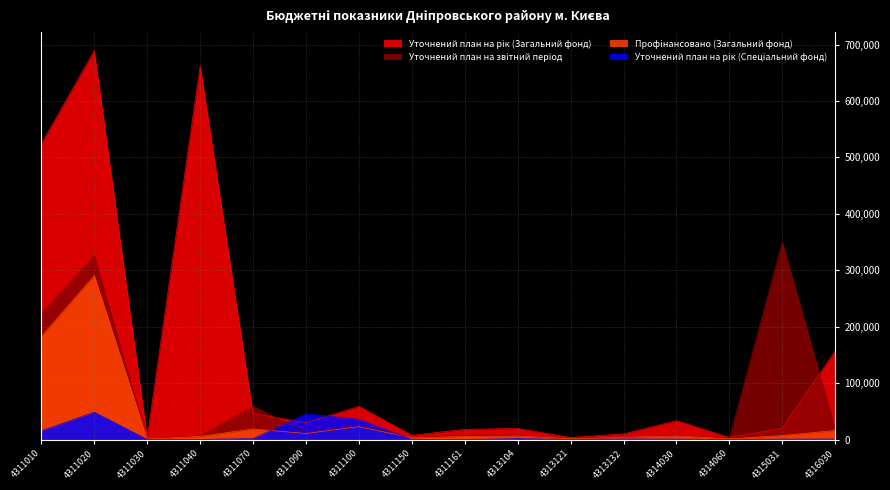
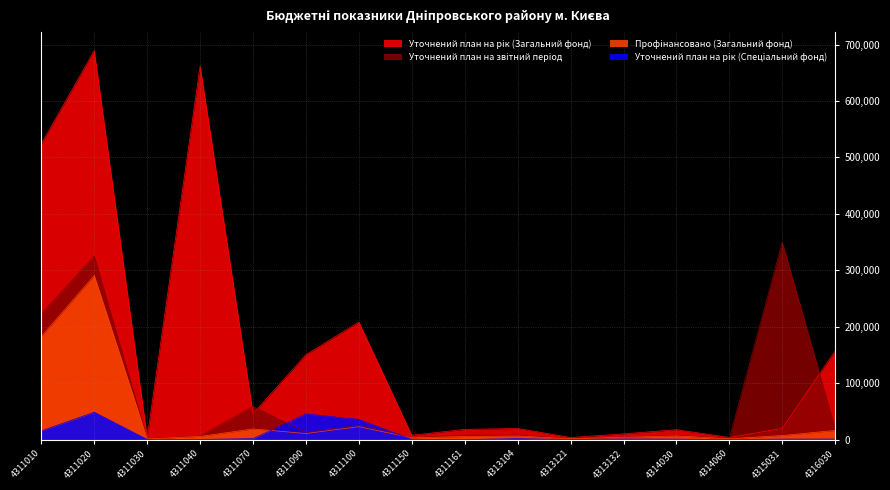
  {
    "Уточнений план на рік (Загальний фонд)": {
      "4311010": "520,000",
      "4311020": "690,000",
      "4311040": "660,000",
      "4311070": "50,000",
-     "4311090": "30,000",
-     "4311100": "60,000",
+     "4311090": "150,000",
+     "4311100": "210,000",
      "4311161": "20,000",
      "4313104": "20,000",
      "4313132": "10,000",
-     "4314030": "30,000",
+     "4314030": "20,000",
      "4315031": "20,000",
      "4316030": "160,000"
    },
    "Уточнений план на звітний період": {
      "4311010": "220,000",
      "4311020": "330,000",
      "4311070": "60,000",
      "4315031": "350,000"
    },
    "Профінансовано (Загальний фонд)": {
      "4311010": "180,000",
      "4311020": "290,000",
      "4311070": "20,000",
      "4315031": "10,000"
    },
    "Уточнений план на рік (Спеціальний фонд)": {
      "4311010": "20,000",
      "4311020": "50,000",
      "4311040": "0",
      "4311070": "0",
      "4311090": "50,000",
      "4311100": "40,000",
      "4311161": "0",
      "4313104": "0",
      "4314030": "0",
      "4315031": "0",
      "4316030": "0"
    }
  }
